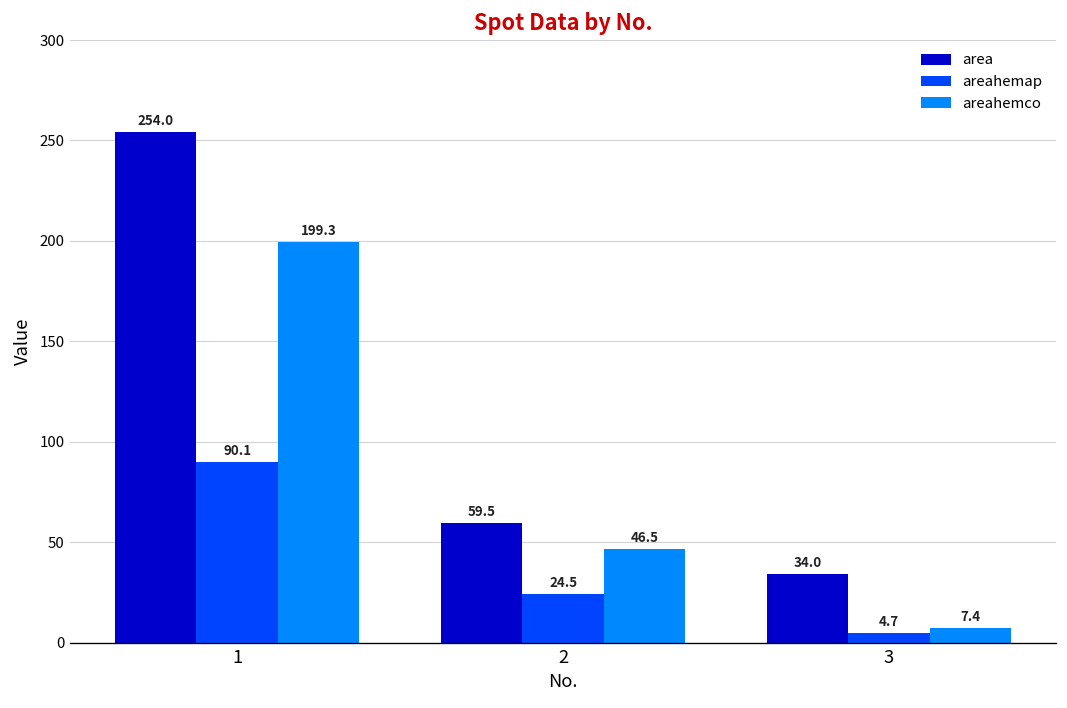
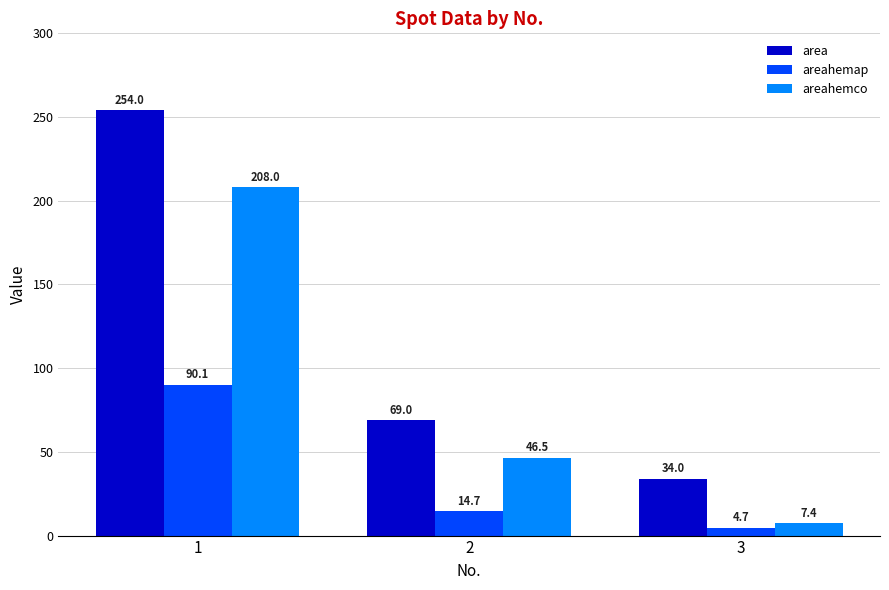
  {
    "area": {
      "1": 254.0,
-     "2": 59.5,
+     "2": 69.0,
      "3": 34.0
    },
    "areahemap": {
      "1": 90.1,
-     "2": 24.5,
+     "2": 14.7,
      "3": 4.7
    },
    "areahemco": {
-     "1": 199.3,
+     "1": 208.0,
      "2": 46.5,
      "3": 7.4
    }
  }
